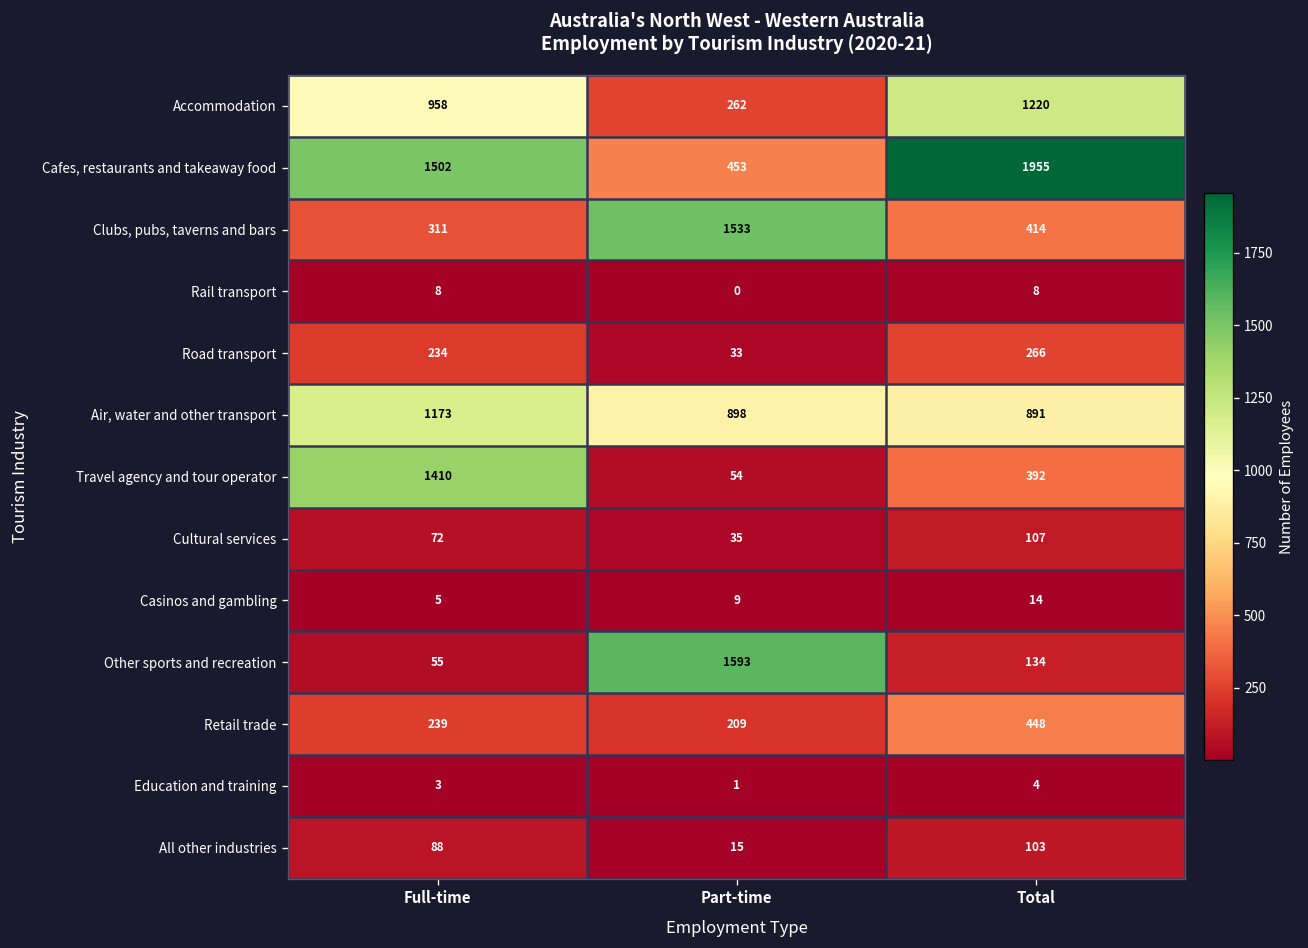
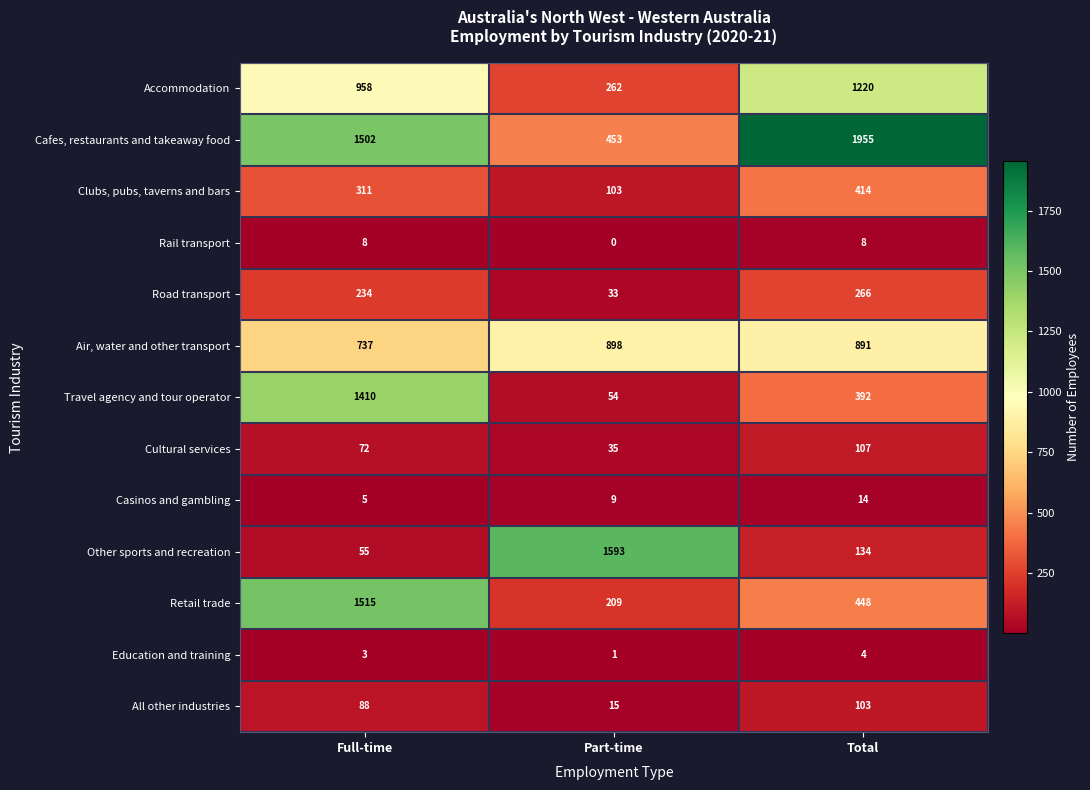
  {
    "Accommodation": {
      "Full-time": 958,
      "Part-time": 262,
      "Total": 1220
    },
    "Cafes, restaurants and takeaway food": {
      "Full-time": 1502,
      "Part-time": 453,
      "Total": 1955
    },
    "Clubs, pubs, taverns and bars": {
      "Full-time": 311,
-     "Part-time": 1533,
+     "Part-time": 103,
      "Total": 414
    },
    "Rail transport": {
      "Full-time": 8,
      "Part-time": 0,
      "Total": 8
    },
    "Road transport": {
      "Full-time": 234,
      "Part-time": 33,
      "Total": 266
    },
    "Air, water and other transport": {
-     "Full-time": 1173,
+     "Full-time": 737,
      "Part-time": 898,
      "Total": 891
    },
    "Travel agency and tour operator": {
      "Full-time": 1410,
      "Part-time": 54,
      "Total": 392
    },
    "Cultural services": {
      "Full-time": 72,
      "Part-time": 35,
      "Total": 107
    },
    "Casinos and gambling": {
      "Full-time": 5,
      "Part-time": 9,
      "Total": 14
    },
    "Other sports and recreation": {
      "Full-time": 55,
      "Part-time": 1593,
      "Total": 134
    },
    "Retail trade": {
-     "Full-time": 239,
+     "Full-time": 1515,
      "Part-time": 209,
      "Total": 448
    },
    "Education and training": {
      "Full-time": 3,
      "Part-time": 1,
      "Total": 4
    },
    "All other industries": {
      "Full-time": 88,
      "Part-time": 15,
      "Total": 103
    }
  }
